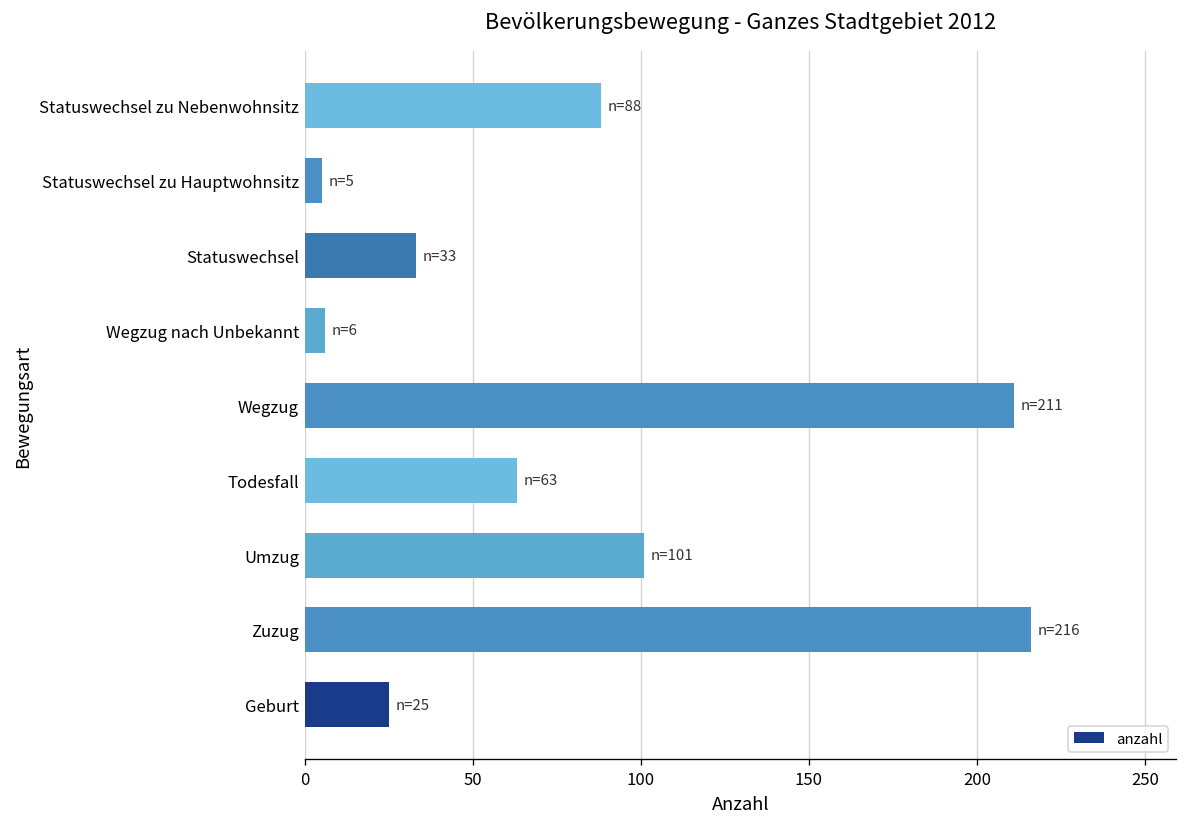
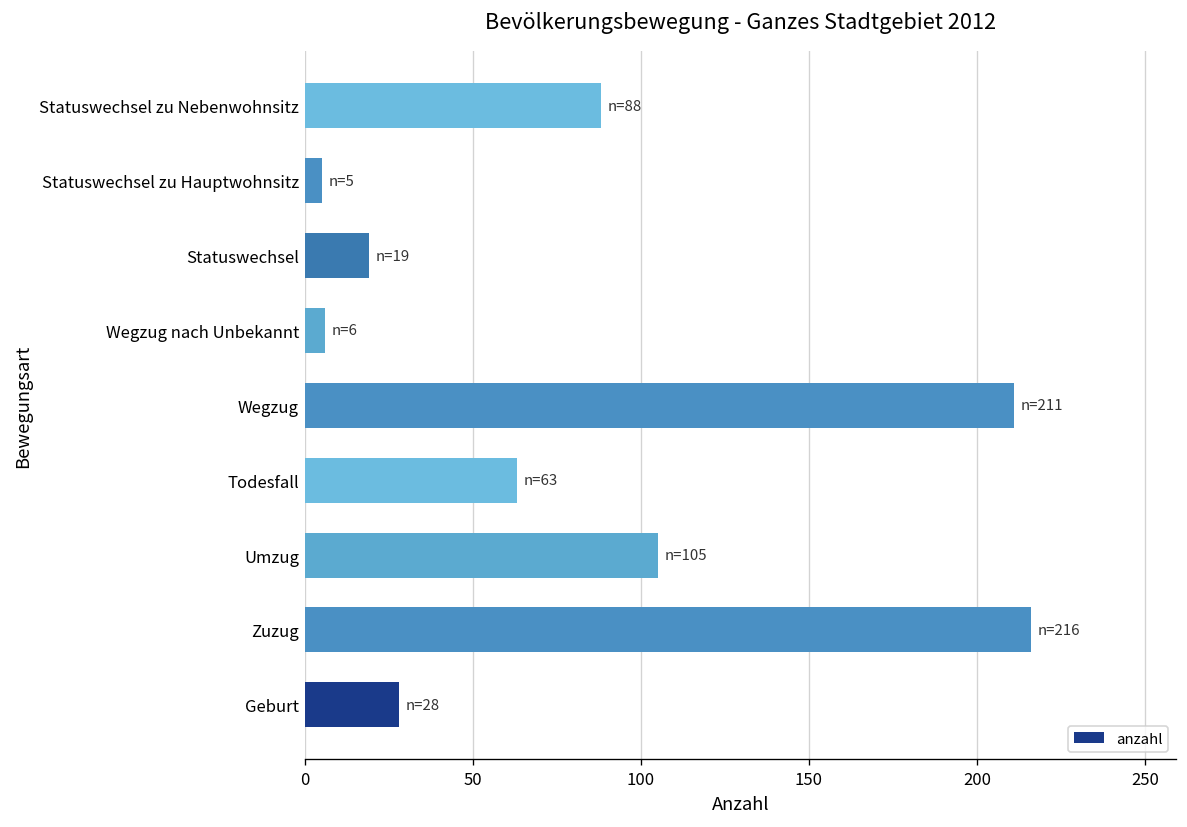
  {
    "Statuswechsel zu Nebenwohnsitz": 88,
    "Statuswechsel zu Hauptwohnsitz": 5,
-   "Statuswechsel": 33,
+   "Statuswechsel": 19,
    "Wegzug nach Unbekannt": 6,
    "Wegzug": 211,
    "Todesfall": 63,
-   "Umzug": 101,
+   "Umzug": 105,
    "Zuzug": 216,
-   "Geburt": 25
+   "Geburt": 28
  }
